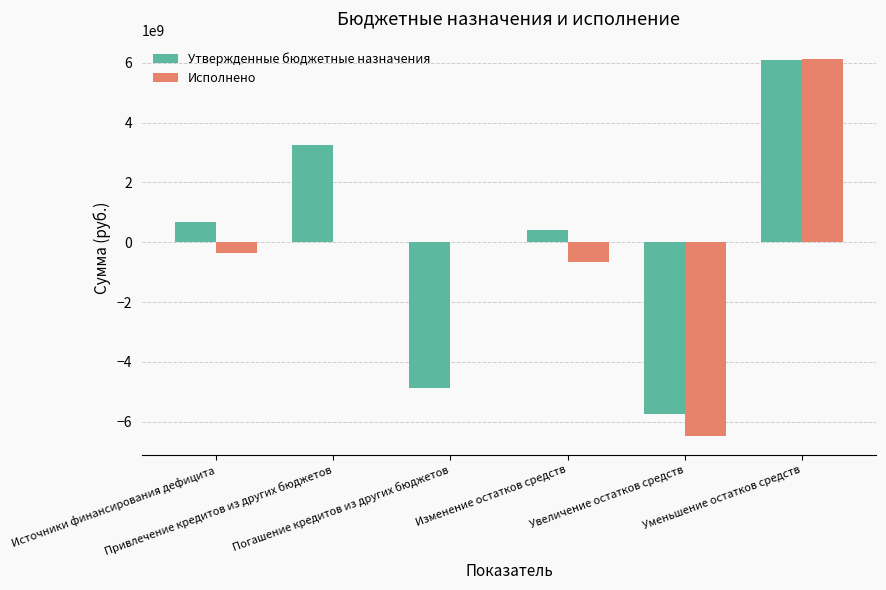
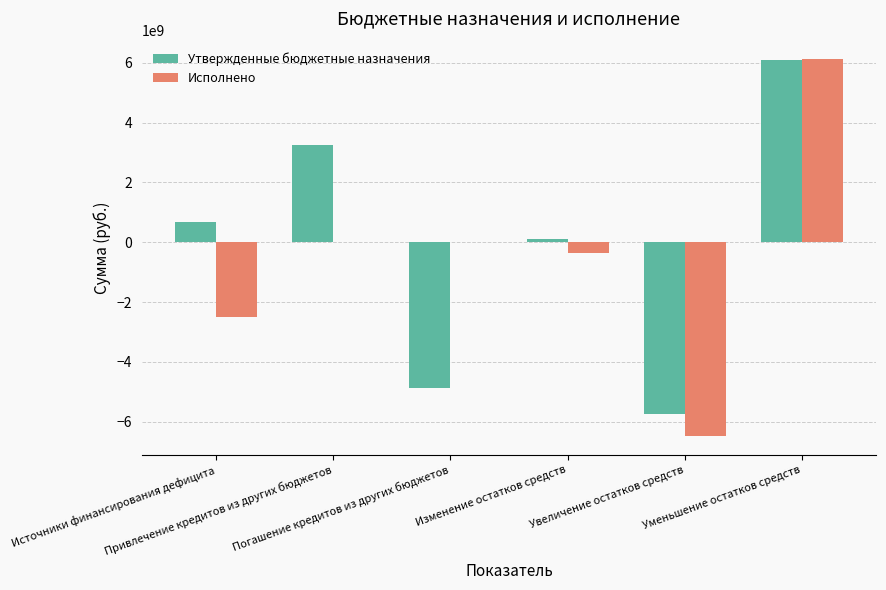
  {
    "Утвержденные бюджетные назначения": {
      "Источники финансирования дефицита": 700000000,
      "Привлечение кредитов из других бюджетов": 3200000000,
      "Погашение кредитов из других бюджетов": -4900000000,
-     "Изменение остатков средств": 400000000,
+     "Изменение остатков средств": 100000000,
      "Увеличение остатков средств": -5700000000,
      "Уменьшение остатков средств": 6100000000
    },
    "Исполнено": {
-     "Источники финансирования дефицита": -400000000,
+     "Источники финансирования дефицита": -2500000000,
      "Привлечение кредитов из других бюджетов": 0,
      "Погашение кредитов из других бюджетов": 0,
-     "Изменение остатков средств": -700000000,
+     "Изменение остатков средств": -400000000,
      "Увеличение остатков средств": -6500000000,
      "Уменьшение остатков средств": 6100000000
    }
  }
